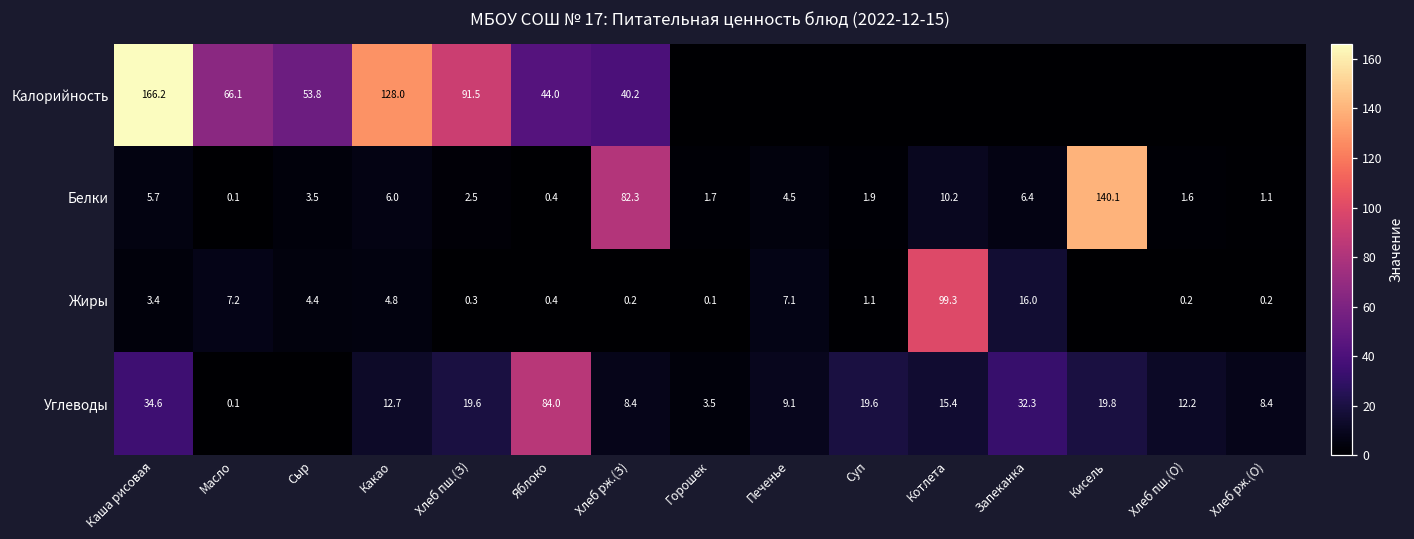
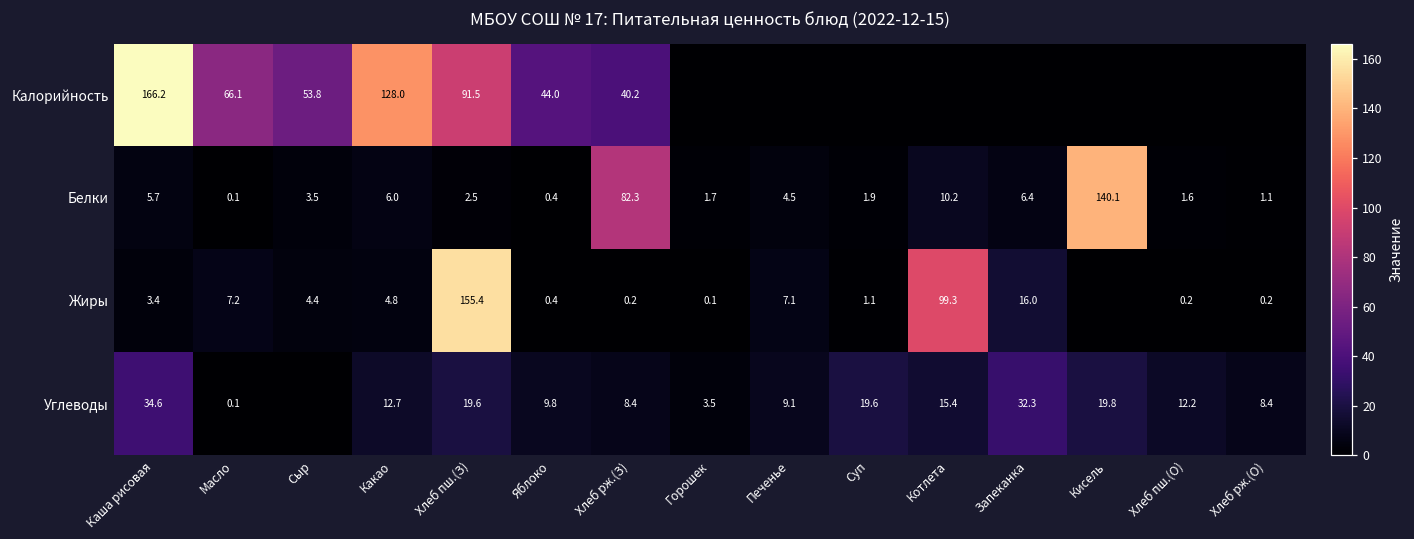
  {
    "Калорийность": {
      "Каша рисовая": 166.2,
      "Масло": 66.1,
      "Сыр": 53.8,
      "Какао": 128.0,
      "Хлеб пш.(З)": 91.5,
      "Яблоко": 44.0,
      "Хлеб рж.(З)": 40.2
    },
    "Белки": {
      "Каша рисовая": 5.7,
      "Масло": 0.1,
      "Сыр": 3.5,
      "Какао": 6.0,
      "Хлеб пш.(З)": 2.5,
      "Яблоко": 0.4,
      "Хлеб рж.(З)": 82.3,
      "Горошек": 1.7,
      "Печенье": 4.5,
      "Суп": 1.9,
      "Котлета": 10.2,
      "Запеканка": 6.4,
      "Кисель": 140.1,
      "Хлеб пш.(О)": 1.6,
      "Хлеб рж.(О)": 1.1
    },
    "Жиры": {
      "Каша рисовая": 3.4,
      "Масло": 7.2,
      "Сыр": 4.4,
      "Какао": 4.8,
-     "Хлеб пш.(З)": 0.3,
+     "Хлеб пш.(З)": 155.4,
      "Яблоко": 0.4,
      "Хлеб рж.(З)": 0.2,
      "Горошек": 0.1,
      "Печенье": 7.1,
      "Суп": 1.1,
      "Котлета": 99.3,
      "Запеканка": 16.0,
      "Хлеб пш.(О)": 0.2,
      "Хлеб рж.(О)": 0.2
    },
    "Углеводы": {
      "Каша рисовая": 34.6,
      "Масло": 0.1,
      "Какао": 12.7,
      "Хлеб пш.(З)": 19.6,
-     "Яблоко": 84.0,
+     "Яблоко": 9.8,
      "Хлеб рж.(З)": 8.4,
      "Горошек": 3.5,
      "Печенье": 9.1,
      "Суп": 19.6,
      "Котлета": 15.4,
      "Запеканка": 32.3,
      "Кисель": 19.8,
      "Хлеб пш.(О)": 12.2,
      "Хлеб рж.(О)": 8.4
    }
  }
